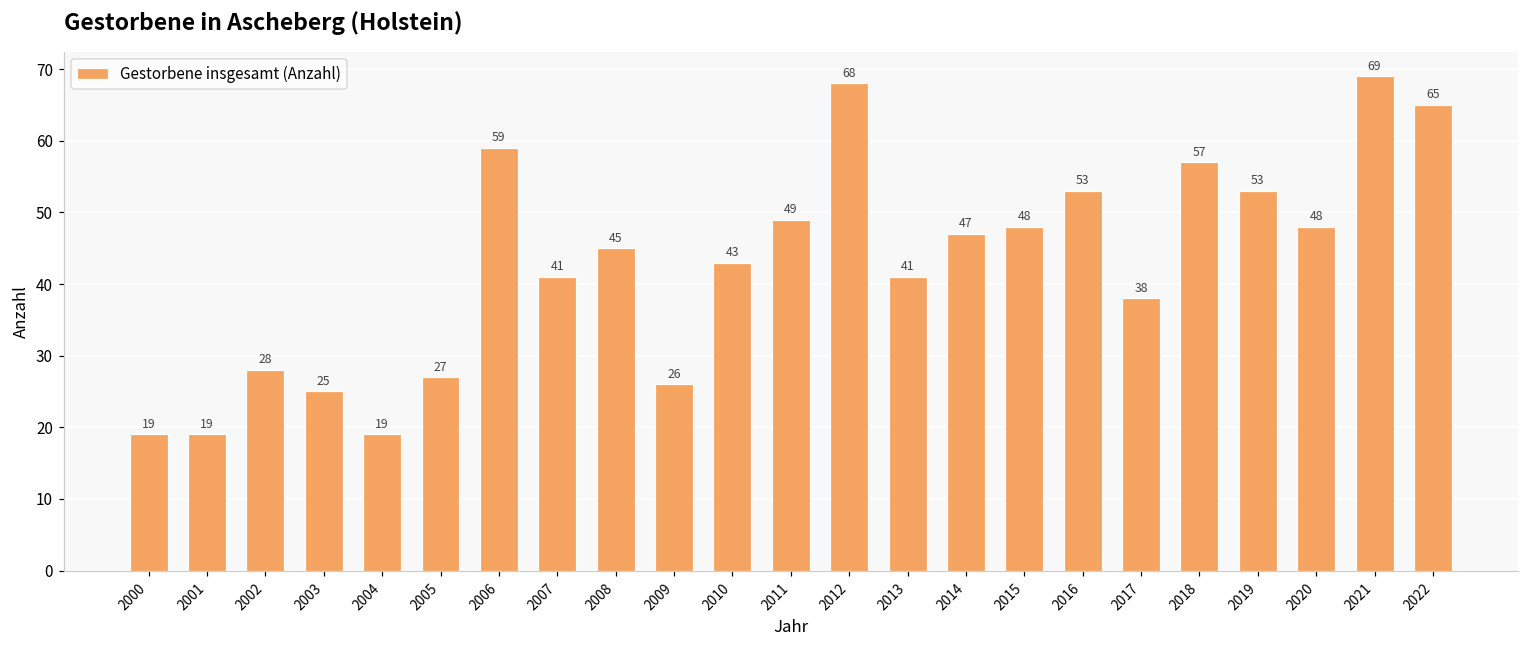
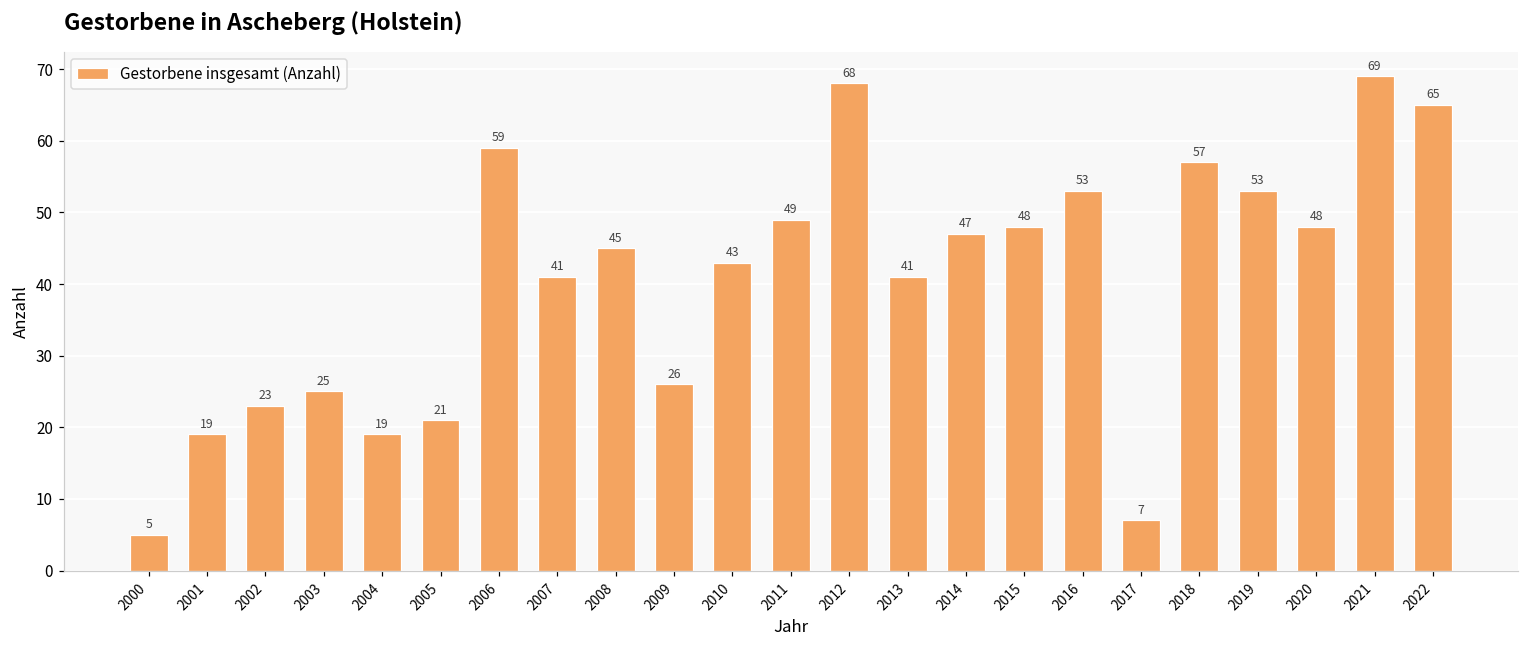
  {
-   "2000": 19,
+   "2000": 5,
    "2001": 19,
-   "2002": 28,
+   "2002": 23,
    "2003": 25,
    "2004": 19,
-   "2005": 27,
+   "2005": 21,
    "2006": 59,
    "2007": 41,
    "2008": 45,
    "2009": 26,
    "2010": 43,
    "2011": 49,
    "2012": 68,
    "2013": 41,
    "2014": 47,
    "2015": 48,
    "2016": 53,
-   "2017": 38,
+   "2017": 7,
    "2018": 57,
    "2019": 53,
    "2020": 48,
    "2021": 69,
    "2022": 65
  }
